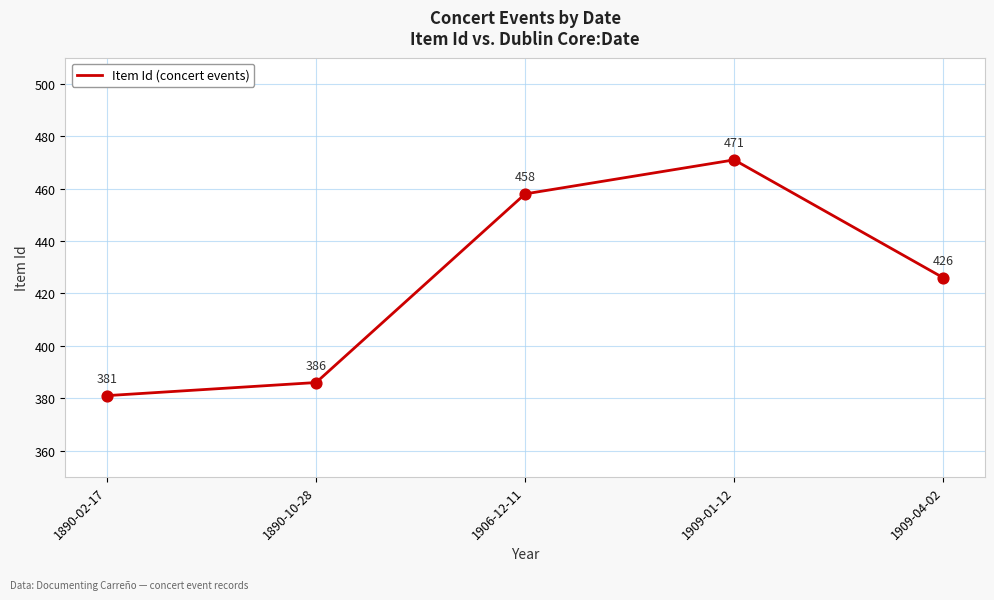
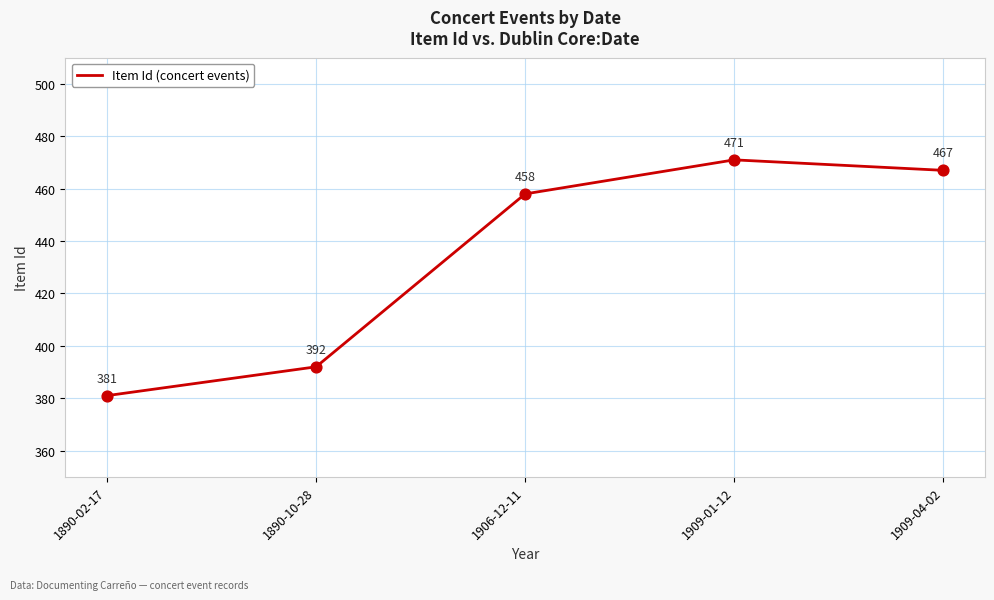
  {
    "1890-02-17": 381,
-   "1890-10-28": 386,
+   "1890-10-28": 392,
    "1906-12-11": 458,
    "1909-01-12": 471,
-   "1909-04-02": 426
+   "1909-04-02": 467
  }
